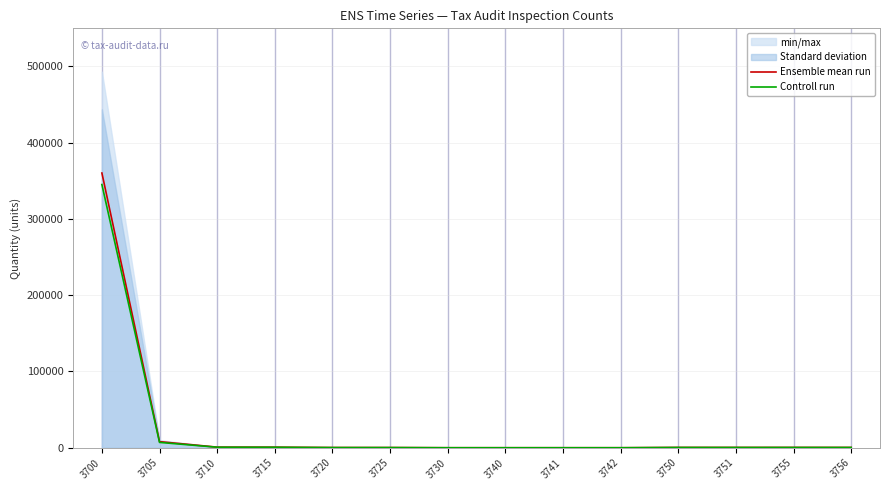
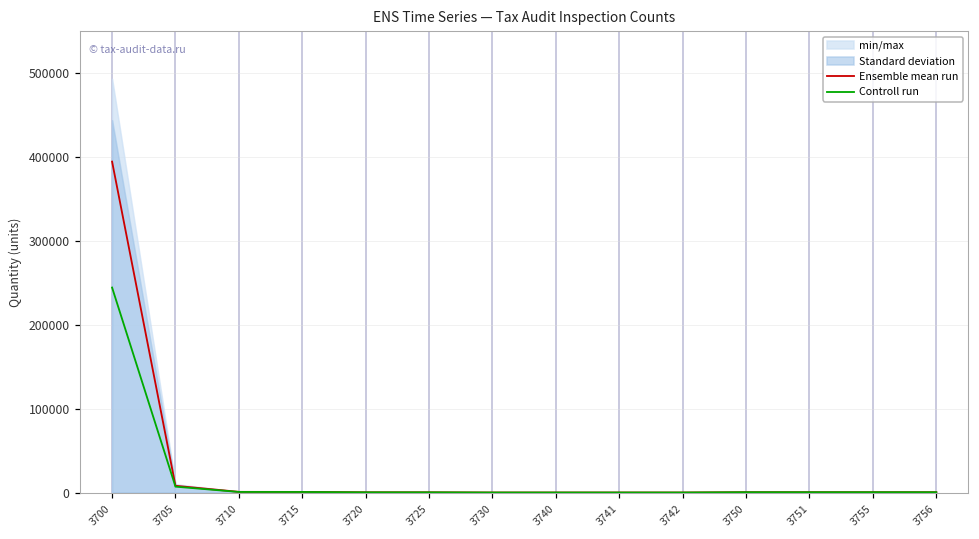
  {
    "Ensemble mean run": {
-     "3700": 360000
+     "3700": 390000
    },
    "Controll run": {
-     "3700": 350000
+     "3700": 240000
    }
  }
